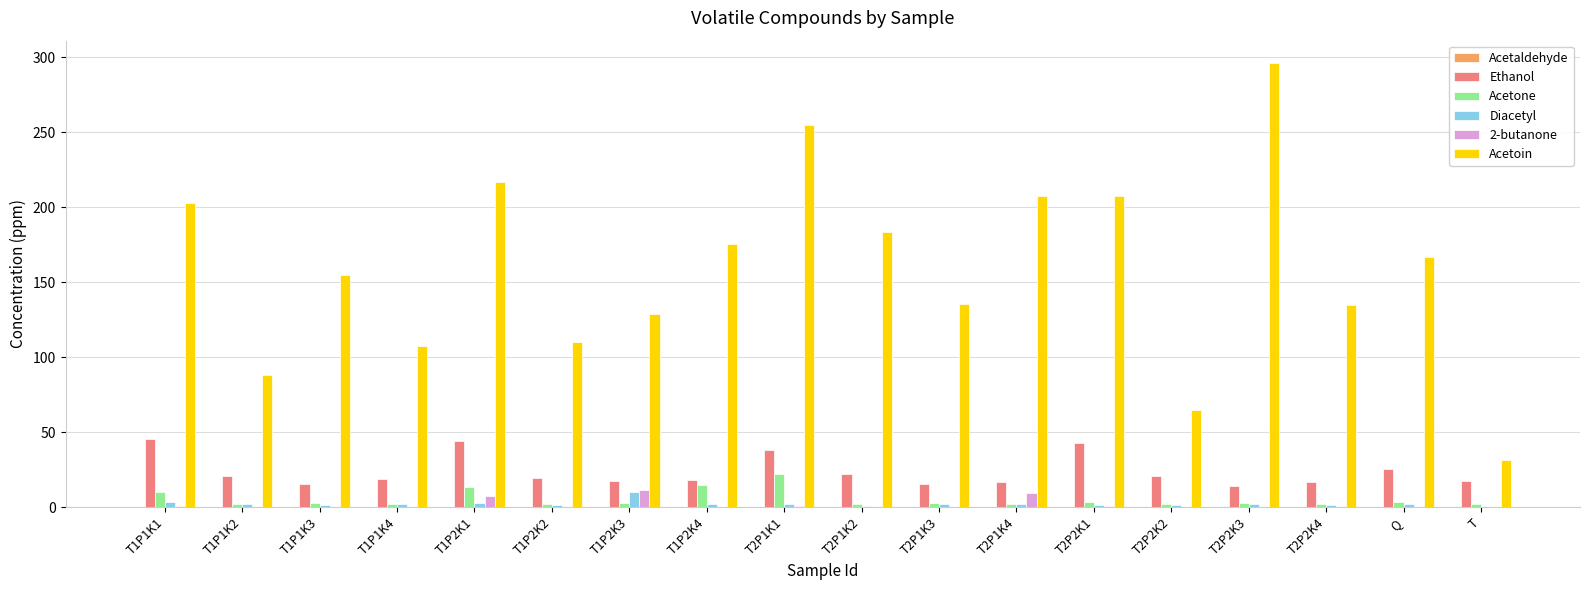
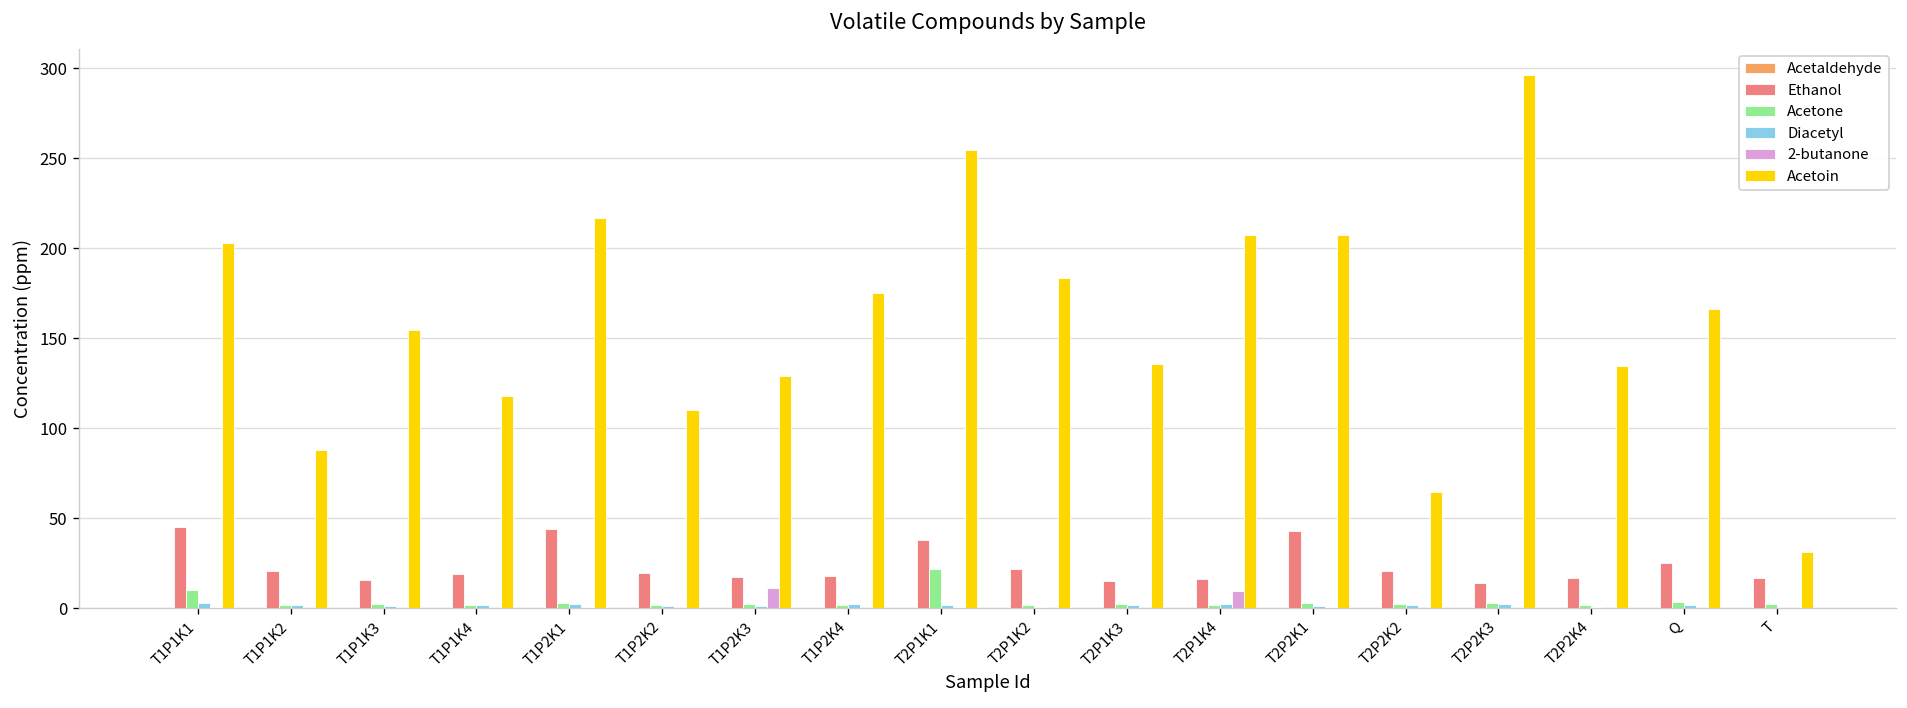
  {
    "Acetone": {
      "T1P1K1": 10,
      "T1P1K2": 2,
      "T1P1K3": 2,
      "T1P1K4": 2,
-     "T1P2K1": 13,
+     "T1P2K1": 3,
      "T1P2K2": 2,
      "T1P2K3": 3,
-     "T1P2K4": 15,
+     "T1P2K4": 2,
      "T2P1K1": 22,
      "T2P1K2": 2,
      "T2P1K3": 3,
      "T2P1K4": 2,
      "T2P2K1": 3,
      "T2P2K2": 2,
      "T2P2K3": 3,
      "T2P2K4": 2,
      "Q": 3,
      "T": 2
    },
    "Diacetyl": {
      "T1P1K1": 3,
      "T1P1K2": 2,
      "T1P1K4": 2,
      "T1P2K1": 3,
-     "T1P2K3": 10,
+     "T1P2K3": 2,
      "T1P2K4": 2,
      "T2P1K1": 2,
      "T2P1K3": 2,
      "T2P1K4": 2,
      "T2P2K2": 2,
      "T2P2K3": 2,
      "Q": 2
    },
    "2-butanone": {
-     "T1P2K1": 8,
+     "T1P2K1": 1,
      "T1P2K3": 11,
      "T2P1K4": 10
    },
    "Acetoin": {
      "T1P1K1": 203,
      "T1P1K2": 88,
      "T1P1K3": 155,
-     "T1P1K4": 108,
+     "T1P1K4": 118,
      "T1P2K1": 217,
      "T1P2K2": 110,
      "T1P2K3": 129,
      "T1P2K4": 175,
      "T2P1K1": 254,
      "T2P1K2": 183,
      "T2P1K3": 136,
      "T2P1K4": 208,
      "T2P2K1": 207,
      "T2P2K2": 65,
      "T2P2K3": 296,
      "T2P2K4": 135,
      "Q": 167,
      "T": 31
    }
  }
